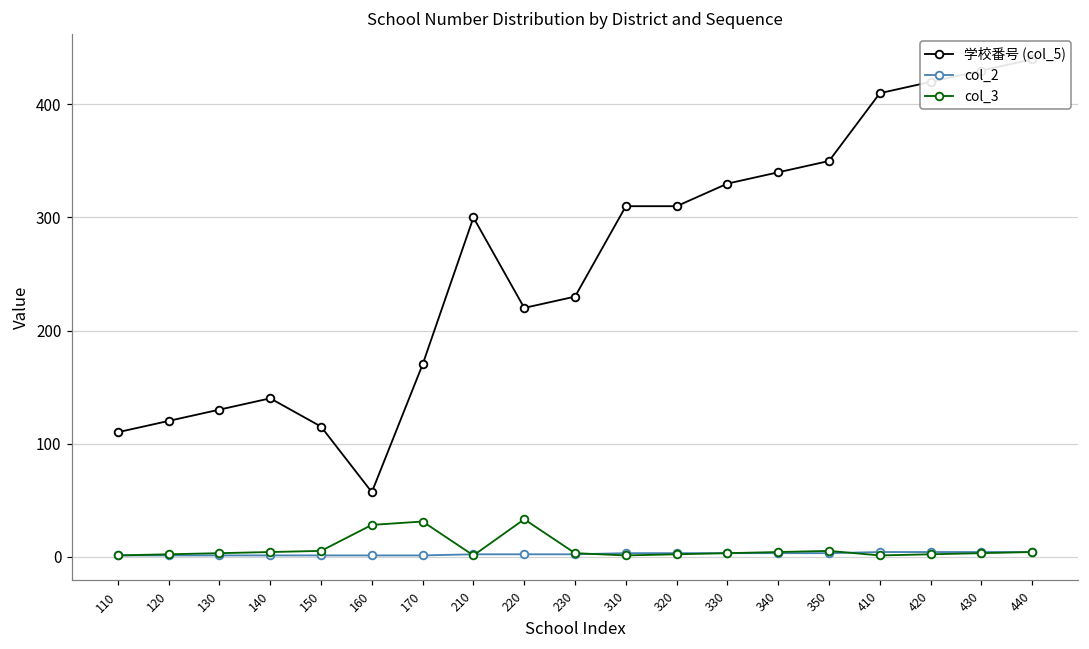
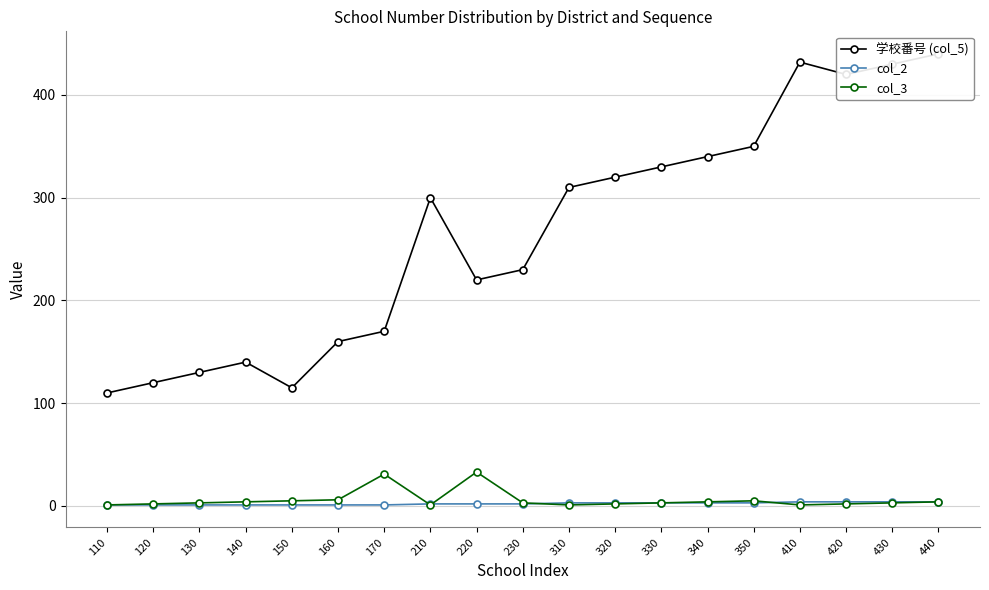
  {
    "学校番号 (col_5)": {
      "110": 110,
      "120": 120,
      "130": 130,
      "140": 140,
      "150": 115,
-     "160": 57,
+     "160": 160,
      "170": 170,
      "210": 300,
      "220": 220,
      "230": 230,
      "310": 310,
-     "320": 310,
+     "320": 320,
      "330": 330,
      "340": 340,
      "350": 350,
-     "410": 410
+     "410": 432
    },
    "col_2": {
      "140": 1,
      "150": 1,
      "160": 1,
      "170": 1,
      "220": 2,
      "410": 4
    },
    "col_3": {
      "140": 4,
      "150": 5,
-     "160": 28,
+     "160": 6,
      "170": 31,
      "220": 33,
      "410": 1
    }
  }
